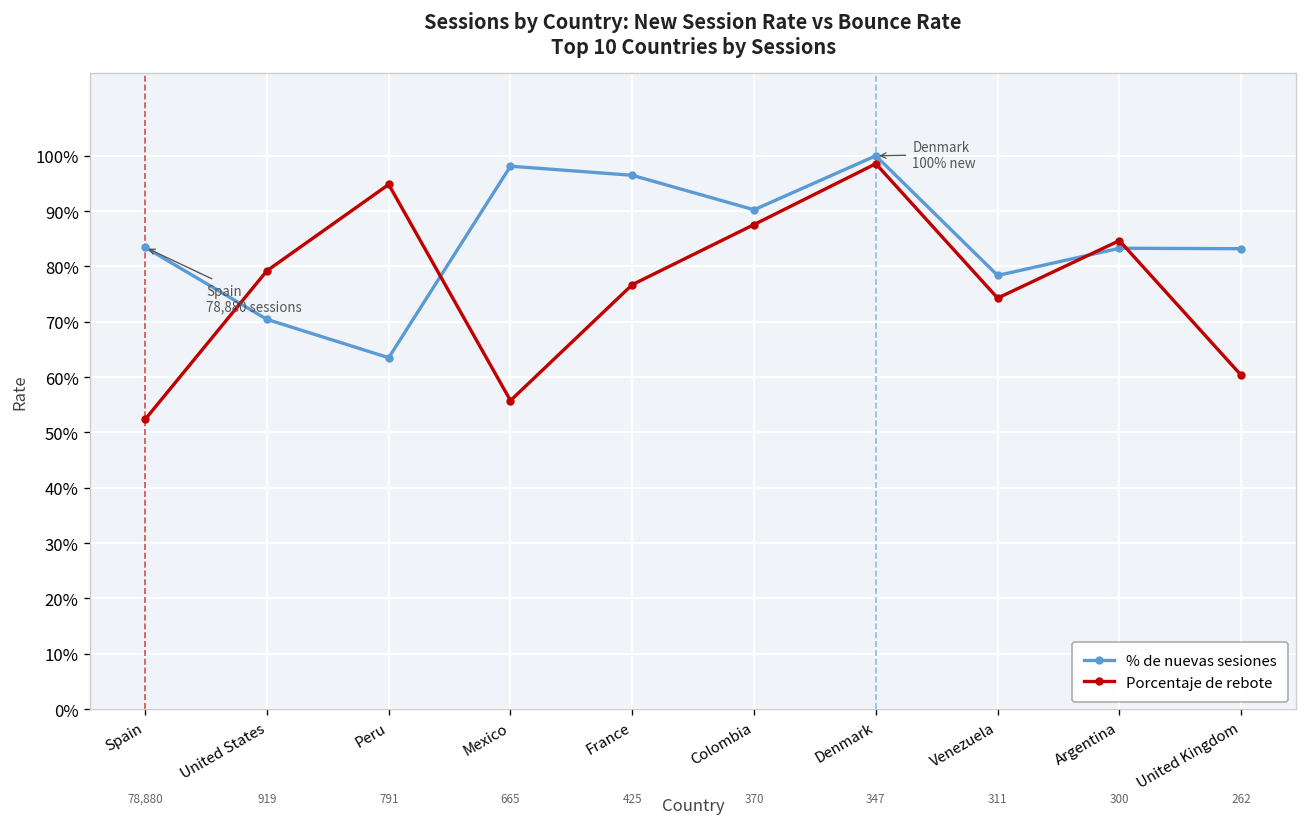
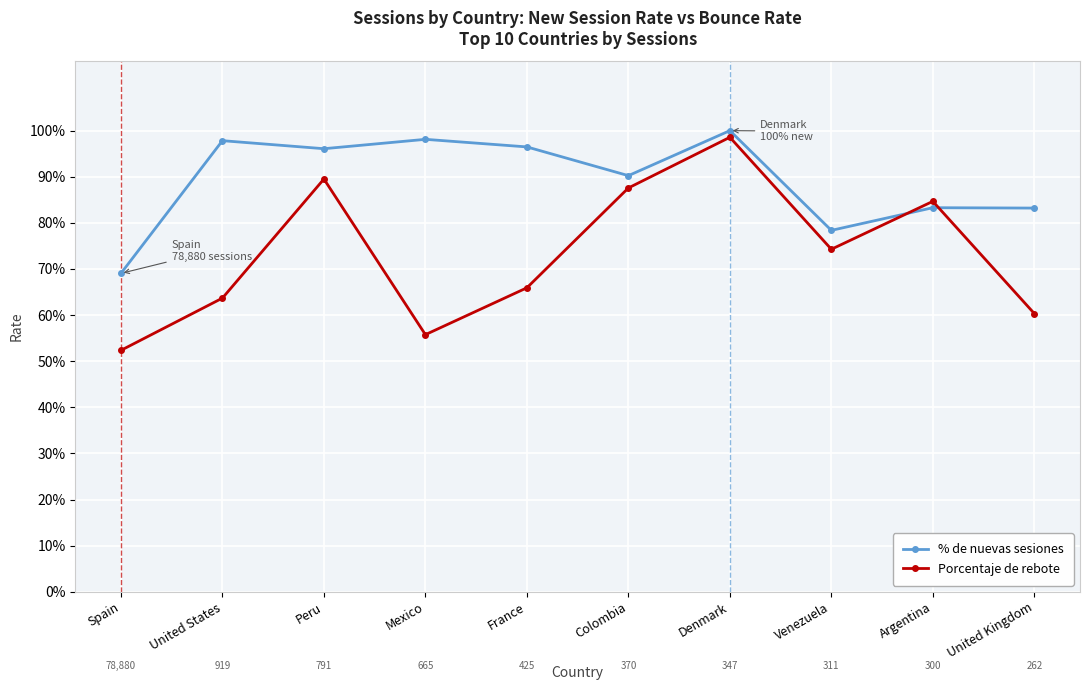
  {
    "% de nuevas sesiones": {
-     "Spain": "83%",
-     "United States": "70%",
-     "Peru": "64%",
+     "Spain": "69%",
+     "United States": "98%",
+     "Peru": "96%",
      "Mexico": "98%",
      "France": "96%",
      "Colombia": "90%",
      "Venezuela": "78%",
      "Argentina": "83%",
      "United Kingdom": "83%"
    },
    "Porcentaje de rebote": {
      "Spain": "52%",
-     "United States": "79%",
-     "Peru": "95%",
+     "United States": "64%",
+     "Peru": "90%",
      "Mexico": "56%",
-     "France": "77%",
+     "France": "66%",
      "Colombia": "88%",
      "Venezuela": "74%",
      "Argentina": "85%",
      "United Kingdom": "60%"
    }
  }
